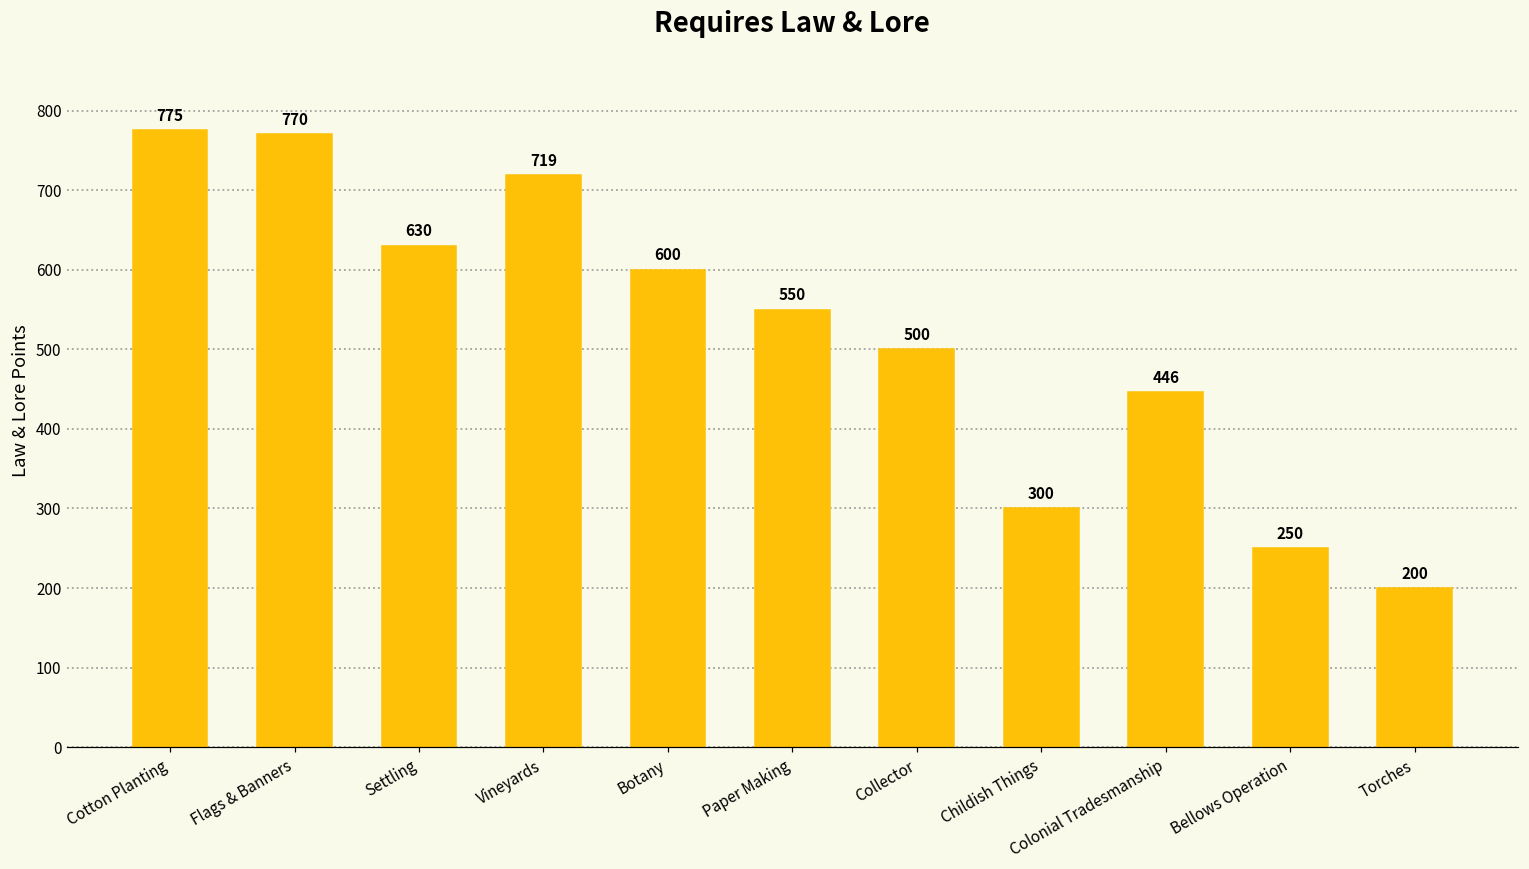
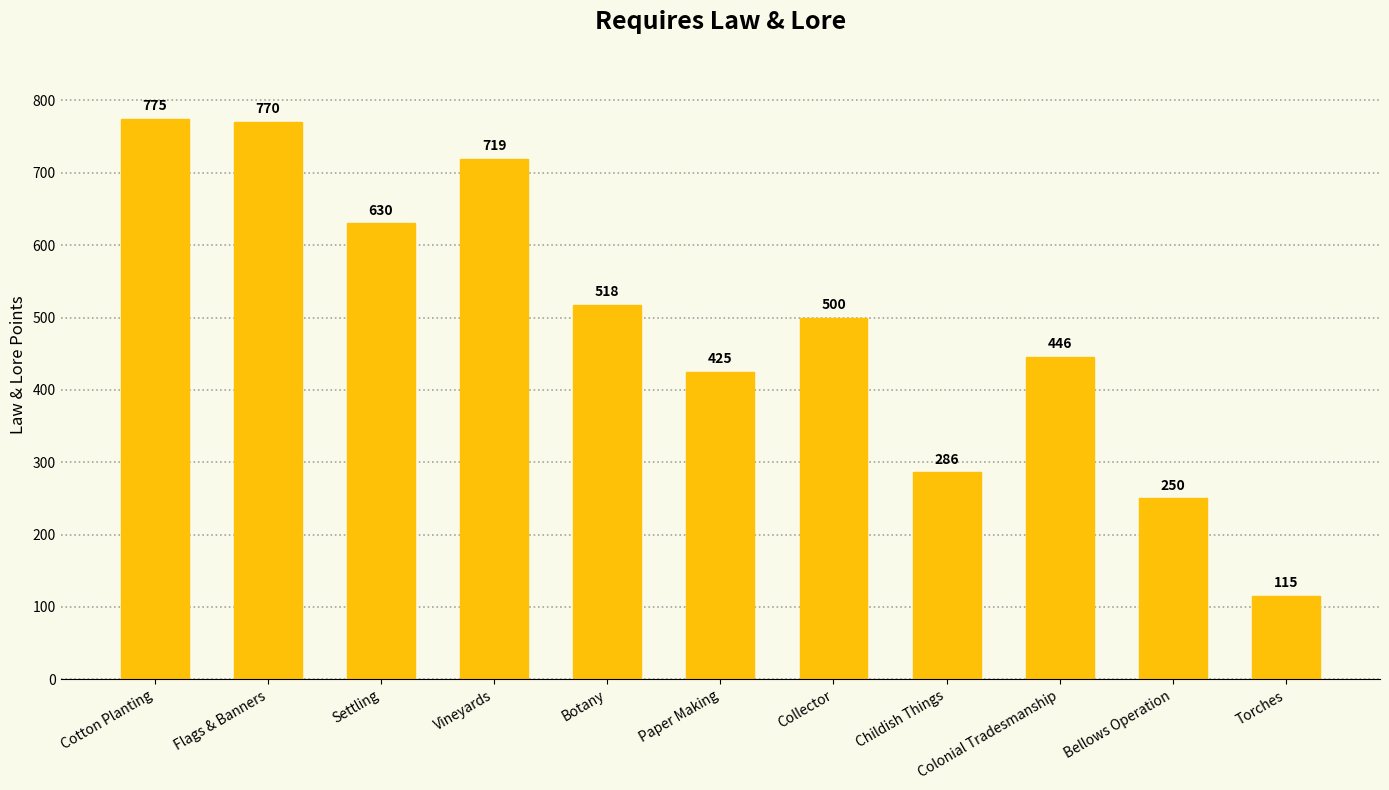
  {
    "Cotton Planting": 775,
    "Flags & Banners": 770,
    "Settling": 630,
    "Vineyards": 719,
-   "Botany": 600,
-   "Paper Making": 550,
+   "Botany": 518,
+   "Paper Making": 425,
    "Collector": 500,
-   "Childish Things": 300,
+   "Childish Things": 286,
    "Colonial Tradesmanship": 446,
    "Bellows Operation": 250,
-   "Torches": 200
+   "Torches": 115
  }
